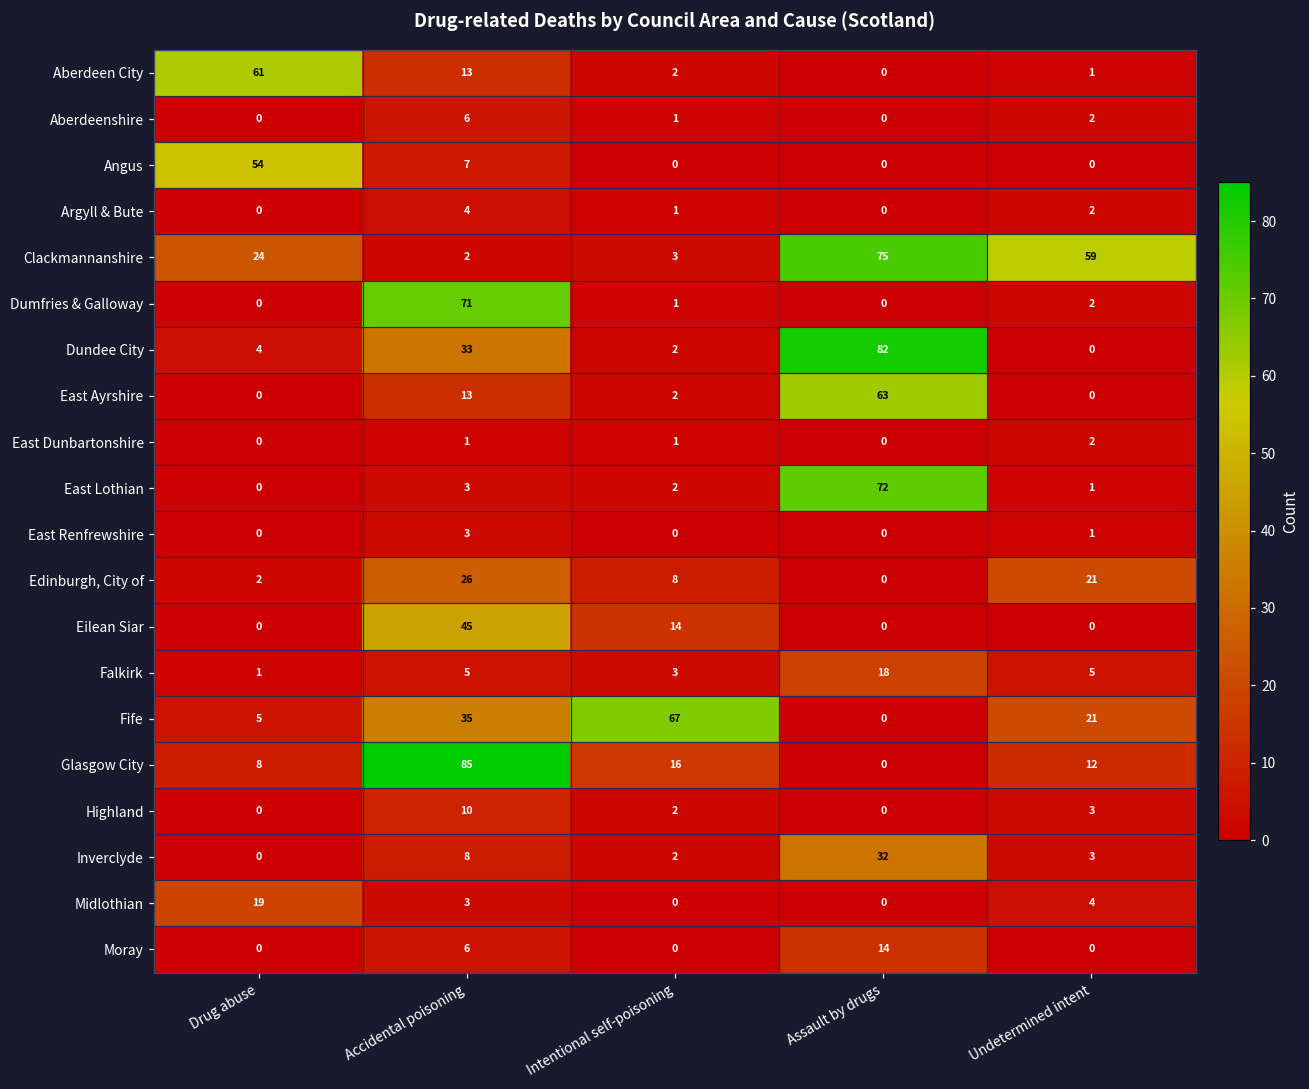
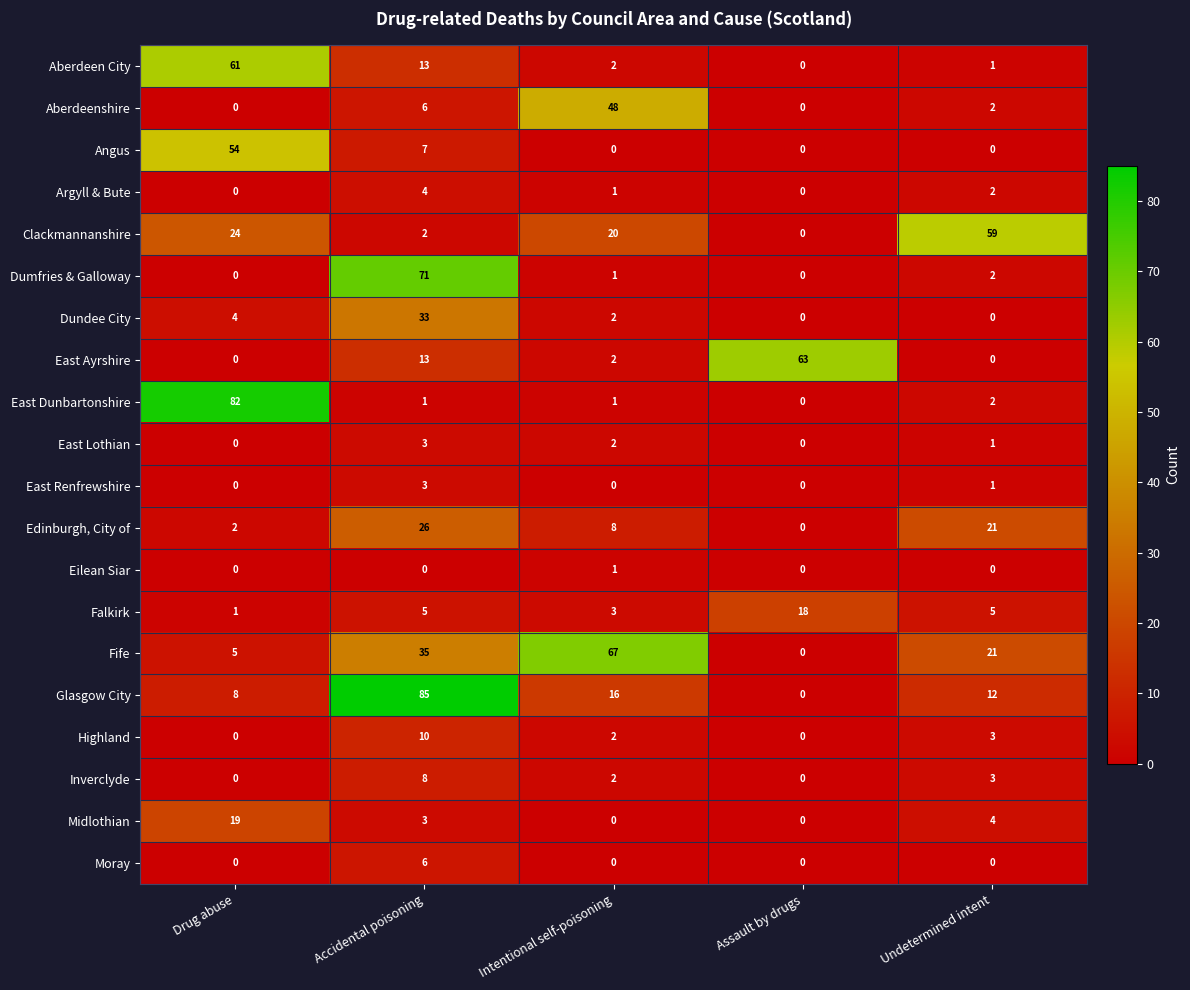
  {
    "Aberdeen City": {
      "Drug abuse": 61,
      "Accidental poisoning": 13,
      "Intentional self-poisoning": 2,
      "Assault by drugs": 0,
      "Undetermined intent": 1
    },
    "Aberdeenshire": {
      "Drug abuse": 0,
      "Accidental poisoning": 6,
-     "Intentional self-poisoning": 1,
+     "Intentional self-poisoning": 48,
      "Assault by drugs": 0,
      "Undetermined intent": 2
    },
    "Angus": {
      "Drug abuse": 54,
      "Accidental poisoning": 7,
      "Intentional self-poisoning": 0,
      "Assault by drugs": 0,
      "Undetermined intent": 0
    },
    "Argyll & Bute": {
      "Drug abuse": 0,
      "Accidental poisoning": 4,
      "Intentional self-poisoning": 1,
      "Assault by drugs": 0,
      "Undetermined intent": 2
    },
    "Clackmannanshire": {
      "Drug abuse": 24,
      "Accidental poisoning": 2,
-     "Intentional self-poisoning": 3,
-     "Assault by drugs": 75,
+     "Intentional self-poisoning": 20,
+     "Assault by drugs": 0,
      "Undetermined intent": 59
    },
    "Dumfries & Galloway": {
      "Drug abuse": 0,
      "Accidental poisoning": 71,
      "Intentional self-poisoning": 1,
      "Assault by drugs": 0,
      "Undetermined intent": 2
    },
    "Dundee City": {
      "Drug abuse": 4,
      "Accidental poisoning": 33,
      "Intentional self-poisoning": 2,
-     "Assault by drugs": 82,
+     "Assault by drugs": 0,
      "Undetermined intent": 0
    },
    "East Ayrshire": {
      "Drug abuse": 0,
      "Accidental poisoning": 13,
      "Intentional self-poisoning": 2,
      "Assault by drugs": 63,
      "Undetermined intent": 0
    },
    "East Dunbartonshire": {
-     "Drug abuse": 0,
+     "Drug abuse": 82,
      "Accidental poisoning": 1,
      "Intentional self-poisoning": 1,
      "Assault by drugs": 0,
      "Undetermined intent": 2
    },
    "East Lothian": {
      "Drug abuse": 0,
      "Accidental poisoning": 3,
      "Intentional self-poisoning": 2,
-     "Assault by drugs": 72,
+     "Assault by drugs": 0,
      "Undetermined intent": 1
    },
    "East Renfrewshire": {
      "Drug abuse": 0,
      "Accidental poisoning": 3,
      "Intentional self-poisoning": 0,
      "Assault by drugs": 0,
      "Undetermined intent": 1
    },
    "Edinburgh, City of": {
      "Drug abuse": 2,
      "Accidental poisoning": 26,
      "Intentional self-poisoning": 8,
      "Assault by drugs": 0,
      "Undetermined intent": 21
    },
    "Eilean Siar": {
      "Drug abuse": 0,
-     "Accidental poisoning": 45,
-     "Intentional self-poisoning": 14,
+     "Accidental poisoning": 0,
+     "Intentional self-poisoning": 1,
      "Assault by drugs": 0,
      "Undetermined intent": 0
    },
    "Falkirk": {
      "Drug abuse": 1,
      "Accidental poisoning": 5,
      "Intentional self-poisoning": 3,
      "Assault by drugs": 18,
      "Undetermined intent": 5
    },
    "Fife": {
      "Drug abuse": 5,
      "Accidental poisoning": 35,
      "Intentional self-poisoning": 67,
      "Assault by drugs": 0,
      "Undetermined intent": 21
    },
    "Glasgow City": {
      "Drug abuse": 8,
      "Accidental poisoning": 85,
      "Intentional self-poisoning": 16,
      "Assault by drugs": 0,
      "Undetermined intent": 12
    },
    "Highland": {
      "Drug abuse": 0,
      "Accidental poisoning": 10,
      "Intentional self-poisoning": 2,
      "Assault by drugs": 0,
      "Undetermined intent": 3
    },
    "Inverclyde": {
      "Drug abuse": 0,
      "Accidental poisoning": 8,
      "Intentional self-poisoning": 2,
-     "Assault by drugs": 32,
+     "Assault by drugs": 0,
      "Undetermined intent": 3
    },
    "Midlothian": {
      "Drug abuse": 19,
      "Accidental poisoning": 3,
      "Intentional self-poisoning": 0,
      "Assault by drugs": 0,
      "Undetermined intent": 4
    },
    "Moray": {
      "Drug abuse": 0,
      "Accidental poisoning": 6,
      "Intentional self-poisoning": 0,
-     "Assault by drugs": 14,
+     "Assault by drugs": 0,
      "Undetermined intent": 0
    }
  }
